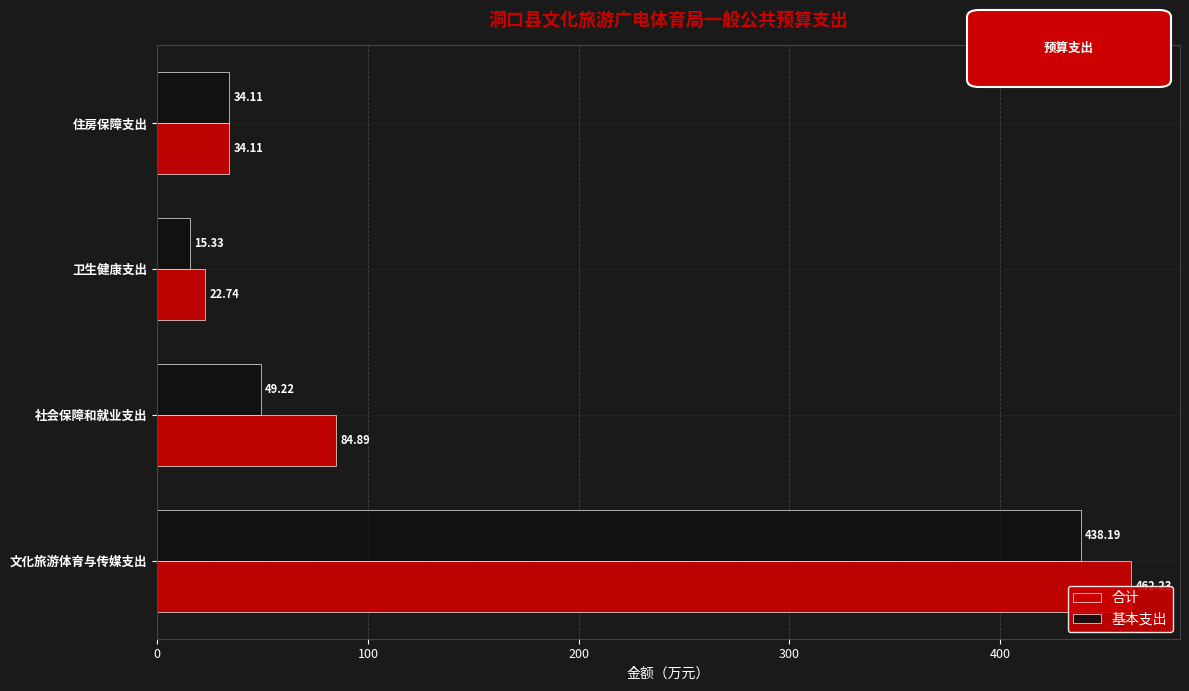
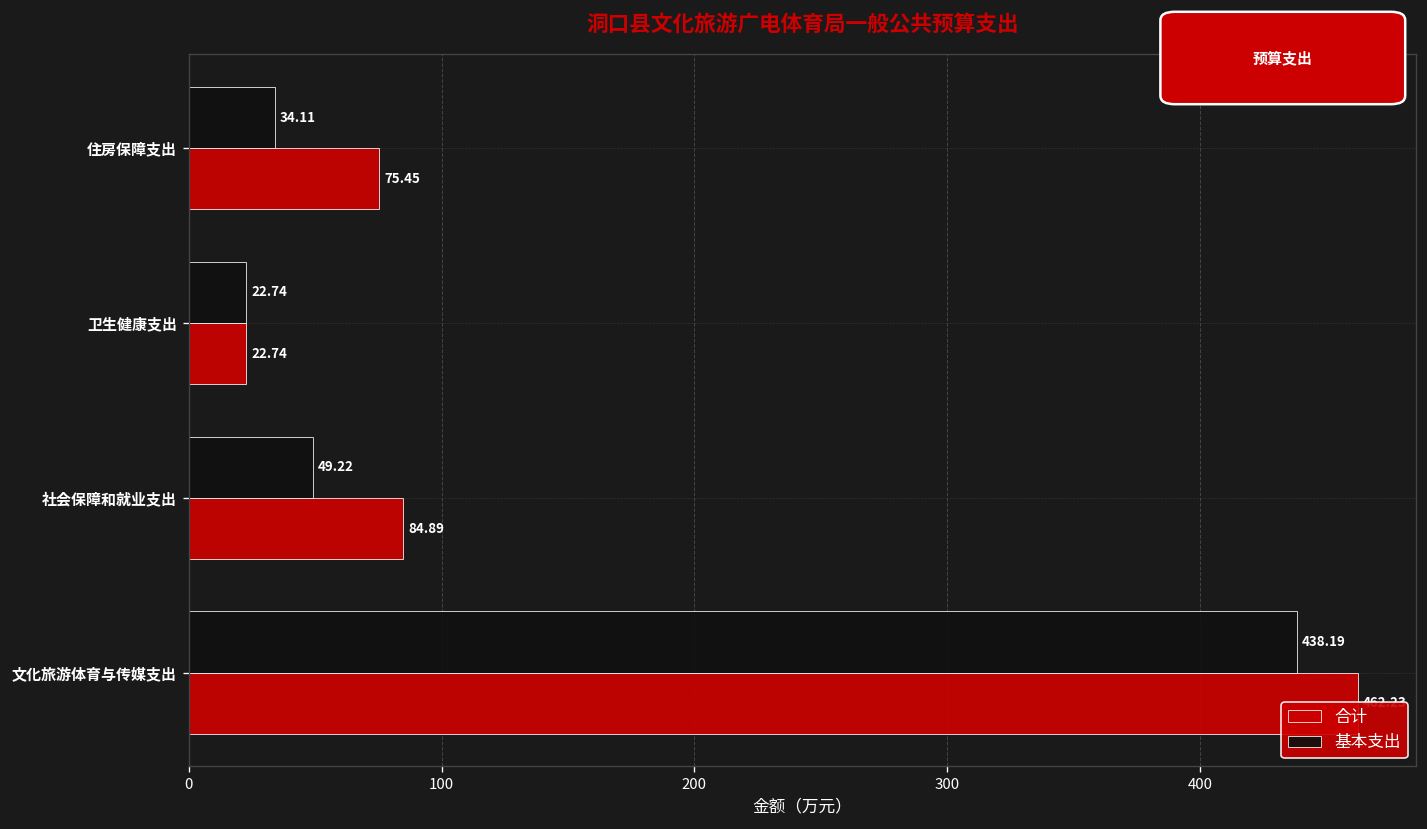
  {
    "合计": {
-     "住房保障支出": 34.11,
+     "住房保障支出": 75.45,
      "卫生健康支出": 22.74,
      "社会保障和就业支出": 84.89
    },
    "基本支出": {
      "住房保障支出": 34.11,
-     "卫生健康支出": 15.33,
+     "卫生健康支出": 22.74,
      "社会保障和就业支出": 49.22,
      "文化旅游体育与传媒支出": 438.19
    }
  }
